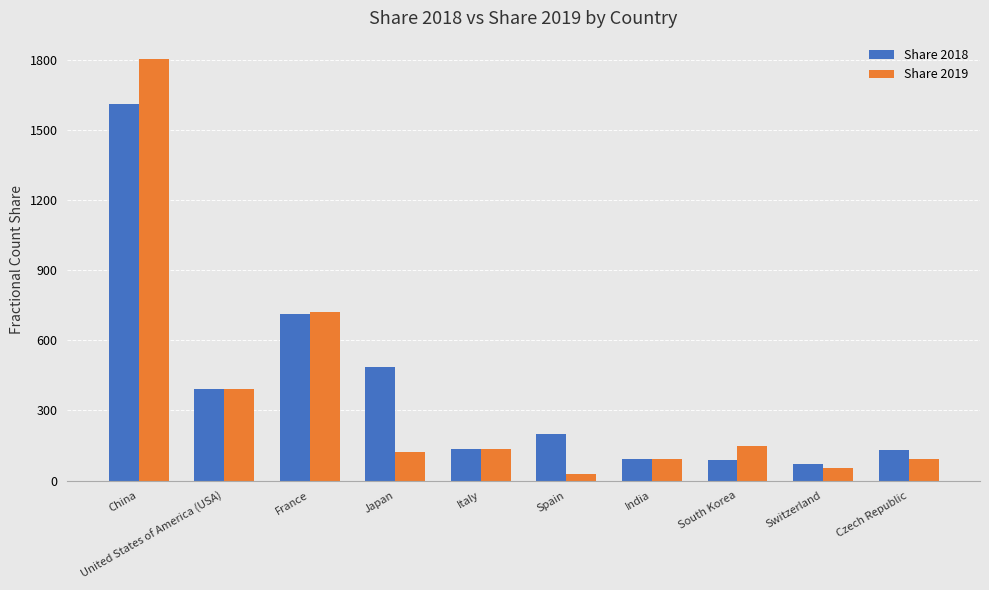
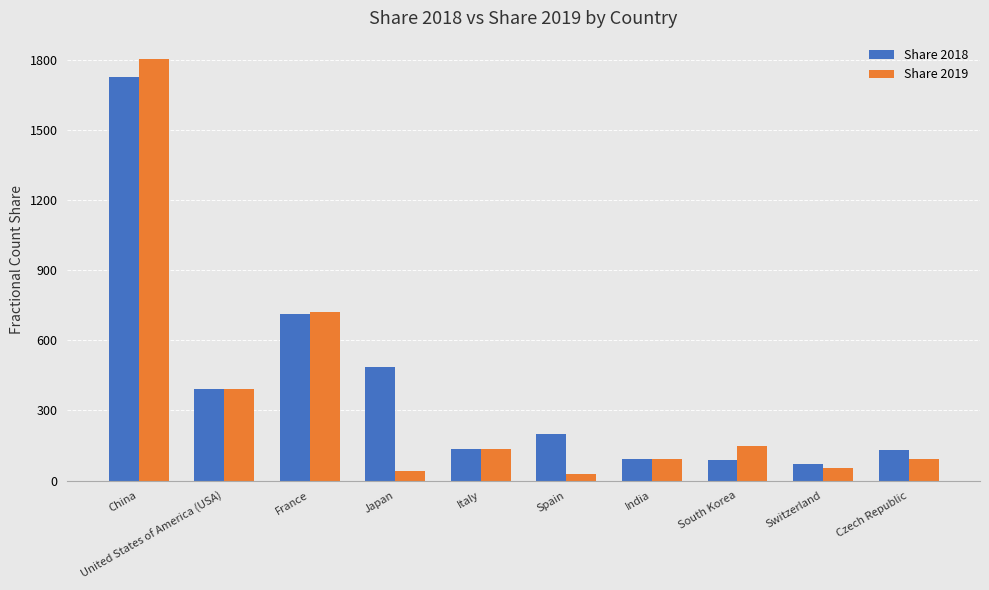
  {
    "Share 2018": {
-     "China": 1610,
+     "China": 1730,
      "United States of America (USA)": 390,
      "France": 710,
      "Japan": 480,
      "Italy": 140,
      "Spain": 200,
      "India": 90,
      "South Korea": 90,
      "Switzerland": 70,
      "Czech Republic": 130
    },
    "Share 2019": {
      "China": 1810,
      "United States of America (USA)": 390,
      "France": 720,
-     "Japan": 120,
+     "Japan": 40,
      "Italy": 140,
      "Spain": 30,
      "India": 90,
      "South Korea": 150,
      "Switzerland": 50,
      "Czech Republic": 90
    }
  }
